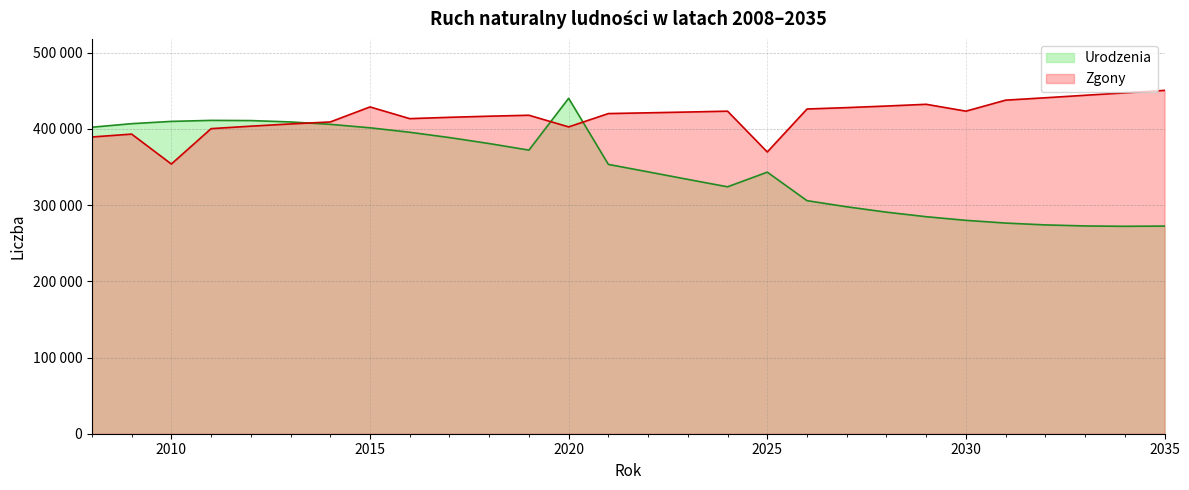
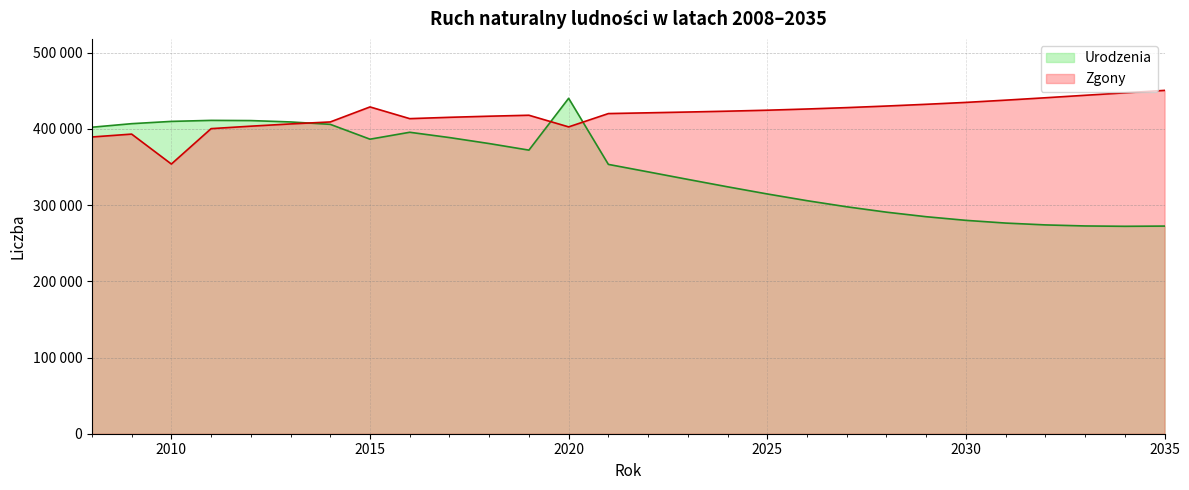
  {
    "Urodzenia": {
      "2010": 410000,
-     "2015": 400000,
+     "2015": 390000,
      "2020": 440000,
-     "2025": 340000,
+     "2025": 310000,
      "2030": 280000,
      "2035": 270000
    },
    "Zgony": {
      "2010": 350000,
      "2015": 430000,
      "2020": 400000,
-     "2025": 370000,
-     "2030": 420000,
+     "2025": 420000,
+     "2030": 430000,
      "2035": 450000
    }
  }
